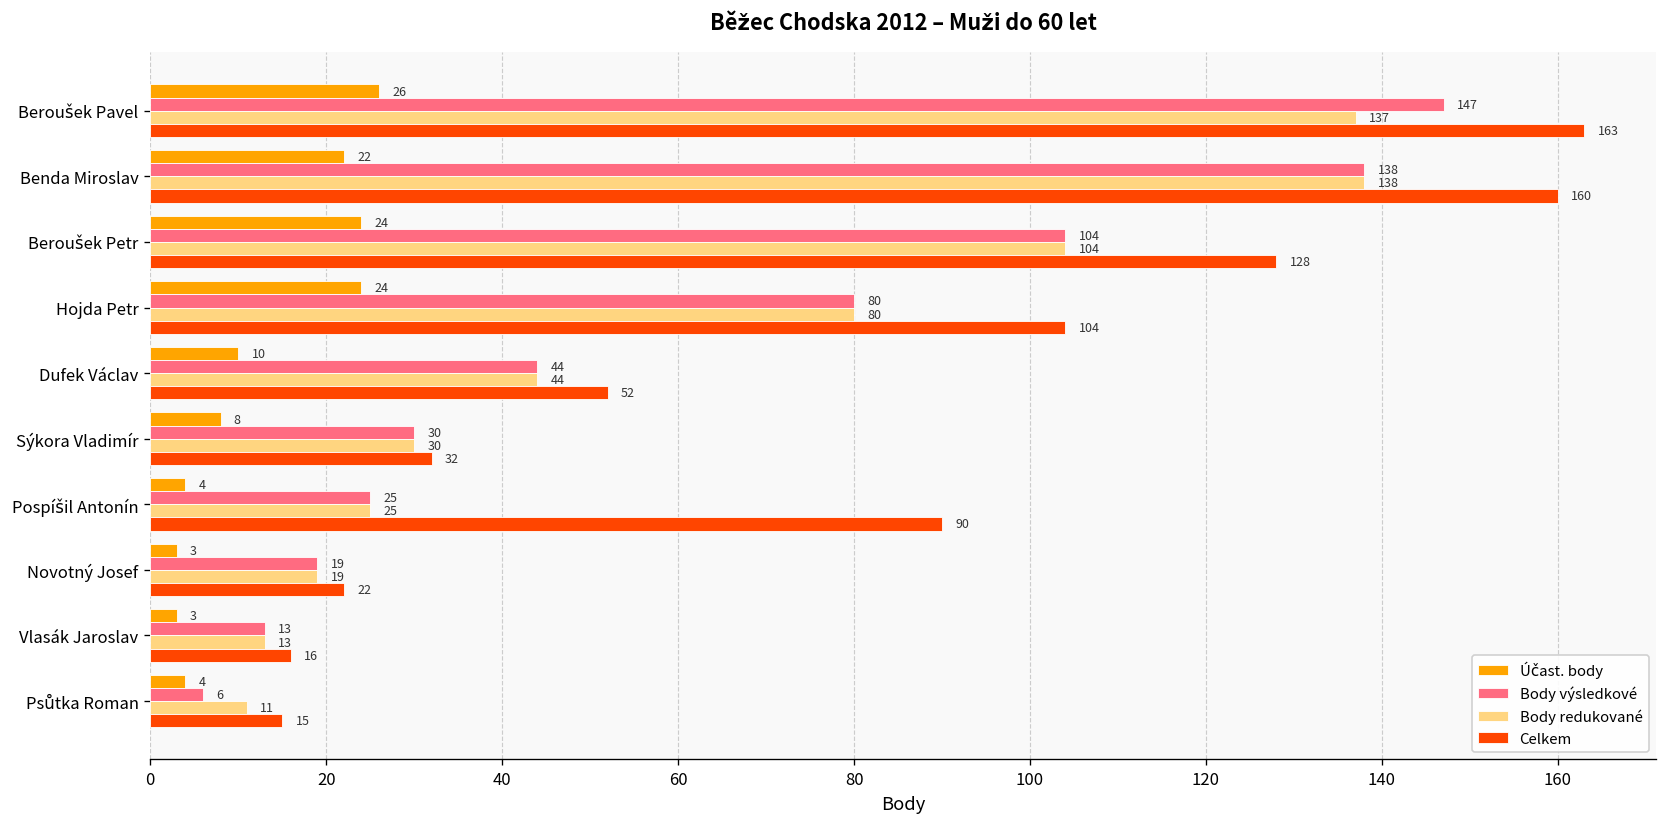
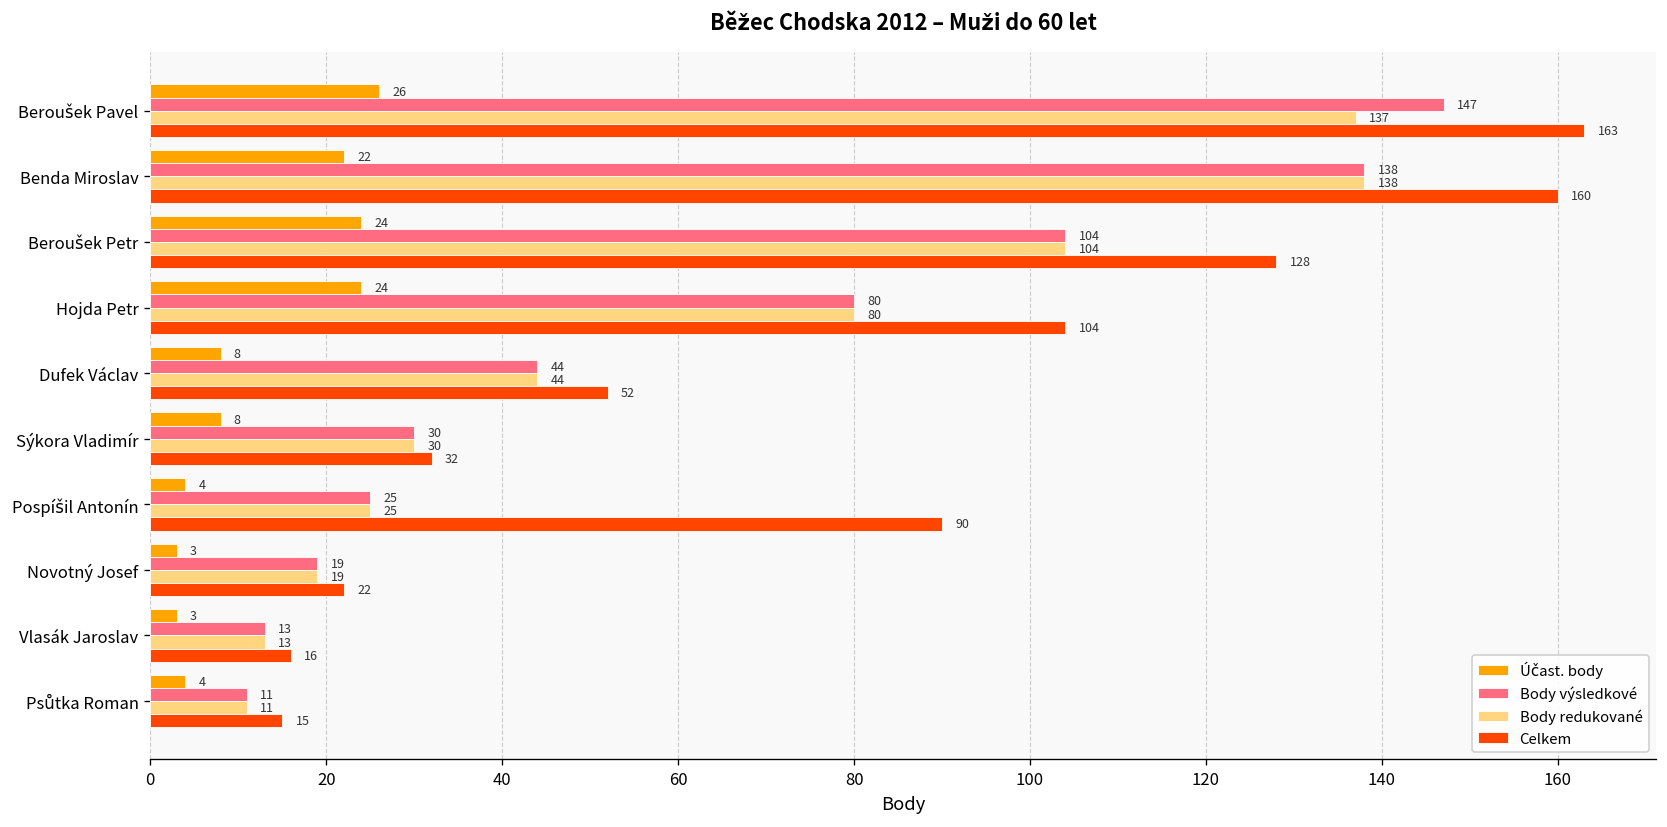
  {
    "Účast. body": {
      "Beroušek Pavel": 26,
      "Benda Miroslav": 22,
      "Beroušek Petr": 24,
      "Hojda Petr": 24,
-     "Dufek Václav": 10,
+     "Dufek Václav": 8,
      "Sýkora Vladimír": 8,
      "Pospíšil Antonín": 4,
      "Novotný Josef": 3,
      "Vlasák Jaroslav": 3,
      "Psůtka Roman": 4
    },
    "Body výsledkové": {
      "Beroušek Pavel": 147,
      "Benda Miroslav": 138,
      "Beroušek Petr": 104,
      "Hojda Petr": 80,
      "Dufek Václav": 44,
      "Sýkora Vladimír": 30,
      "Pospíšil Antonín": 25,
      "Novotný Josef": 19,
      "Vlasák Jaroslav": 13,
-     "Psůtka Roman": 6
+     "Psůtka Roman": 11
    },
    "Body redukované": {
      "Beroušek Pavel": 137,
      "Benda Miroslav": 138,
      "Beroušek Petr": 104,
      "Hojda Petr": 80,
      "Dufek Václav": 44,
      "Sýkora Vladimír": 30,
      "Pospíšil Antonín": 25,
      "Novotný Josef": 19,
      "Vlasák Jaroslav": 13,
      "Psůtka Roman": 11
    },
    "Celkem": {
      "Beroušek Pavel": 163,
      "Benda Miroslav": 160,
      "Beroušek Petr": 128,
      "Hojda Petr": 104,
      "Dufek Václav": 52,
      "Sýkora Vladimír": 32,
      "Pospíšil Antonín": 90,
      "Novotný Josef": 22,
      "Vlasák Jaroslav": 16,
      "Psůtka Roman": 15
    }
  }
